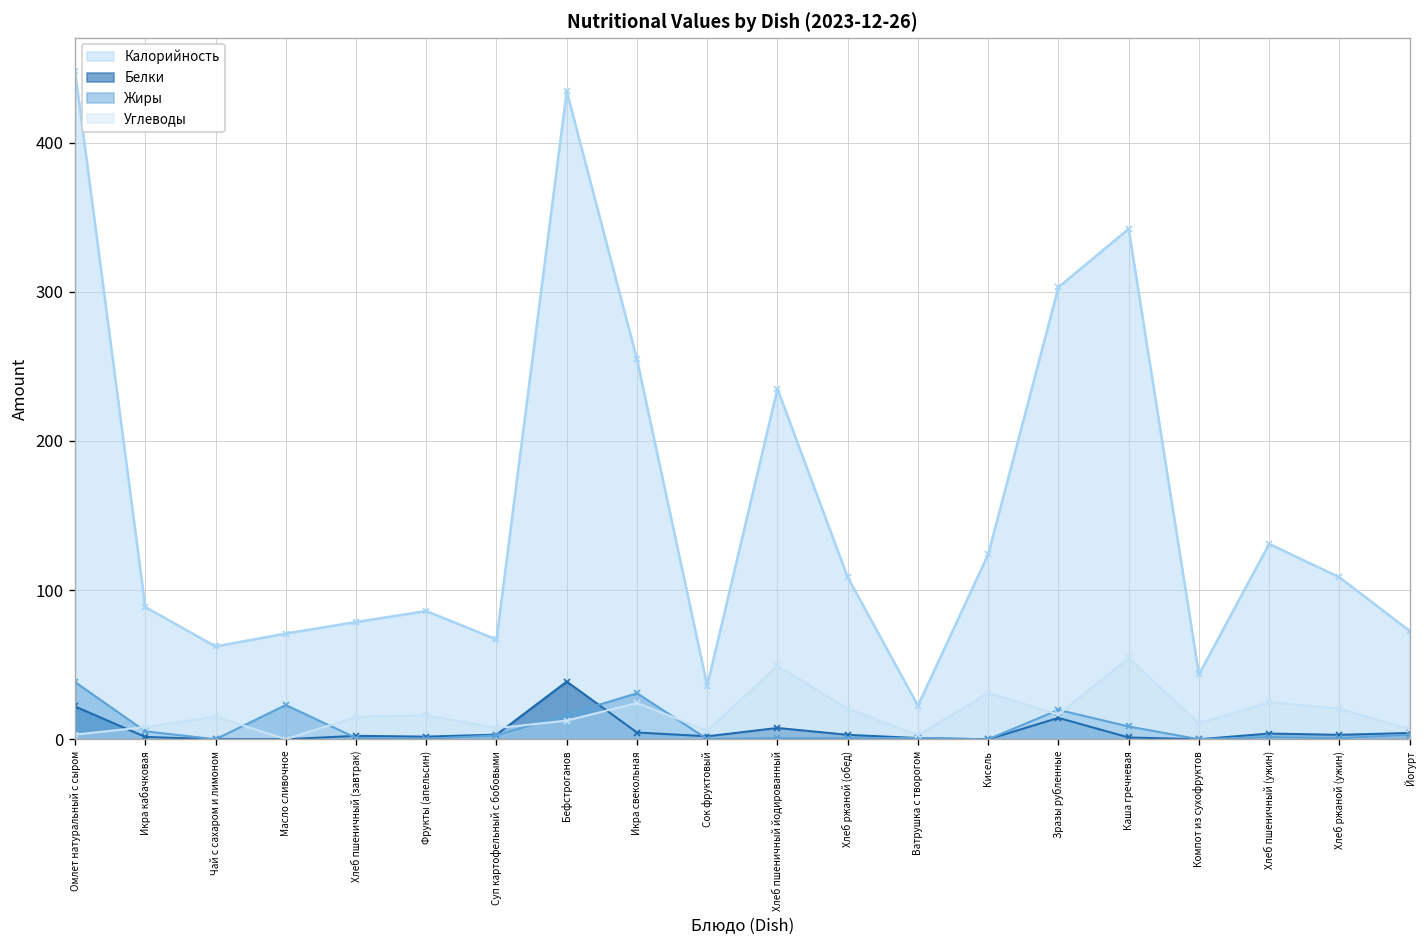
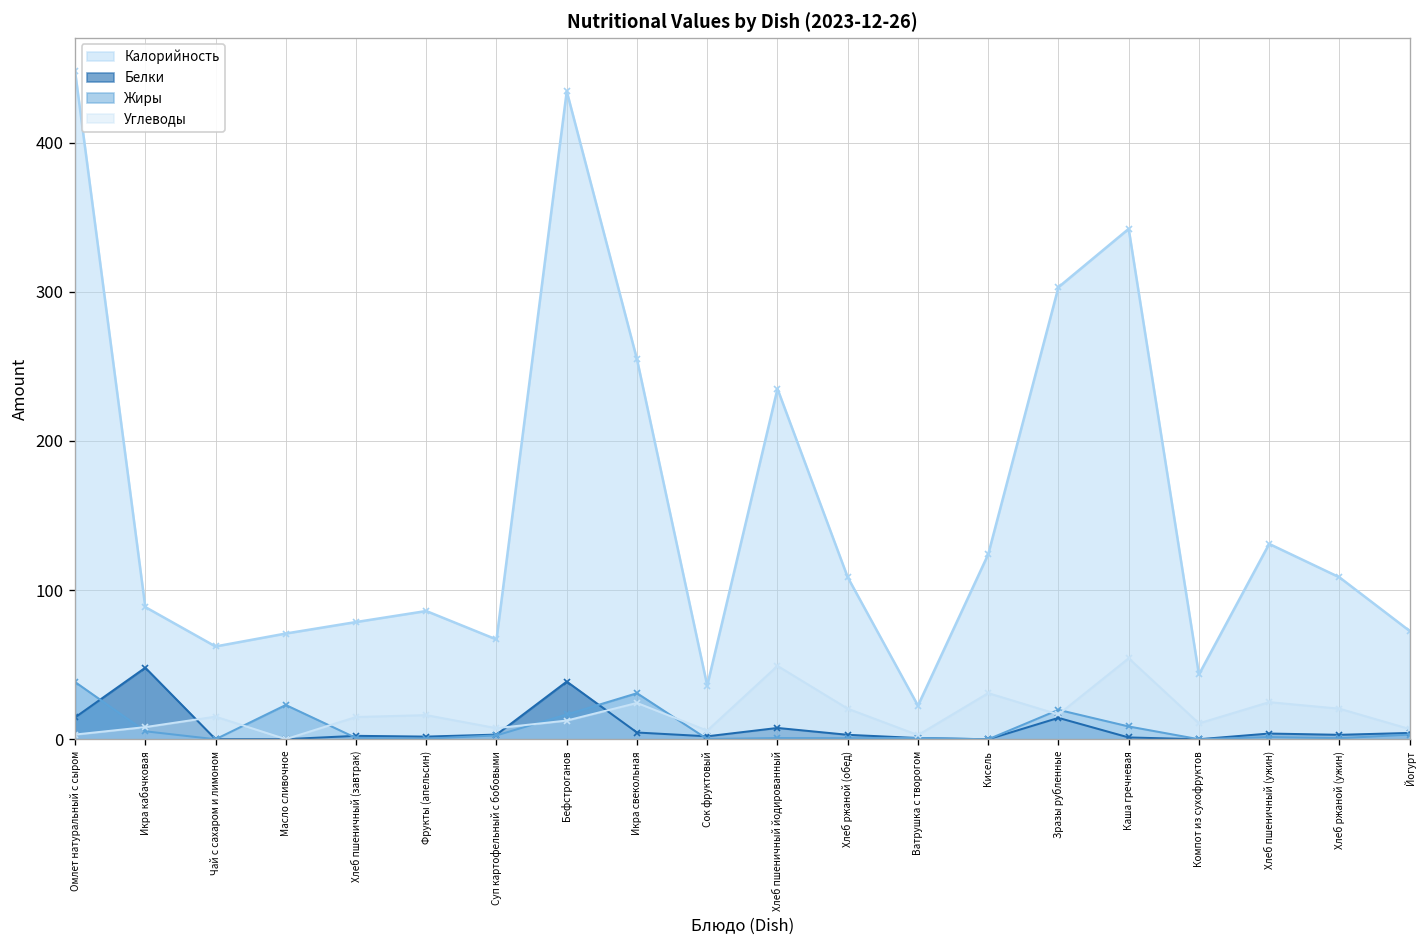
  {
    "Белки": {
-     "Омлет натуральный с сыром": 22,
-     "Икра кабачковая": 2,
+     "Омлет натуральный с сыром": 15,
+     "Икра кабачковая": 48,
      "Бефстроганов": 39,
      "Икра свекольная": 5,
      "Хлеб пшеничный йодированный": 8,
      "Хлеб ржаной (обед)": 3,
      "Зразы рубленные": 14,
      "Каша гречневая": 1,
      "Хлеб пшеничный (ужин)": 4,
      "Хлеб ржаной (ужин)": 3
    },
    "Жиры": {
      "Омлет натуральный с сыром": 38,
      "Икра кабачковая": 5,
      "Масло сливочное": 23,
      "Бефстроганов": 17,
      "Икра свекольная": 31,
      "Хлеб пшеничный йодированный": 1,
      "Хлеб ржаной (обед)": 1,
      "Зразы рубленные": 20,
      "Каша гречневая": 9,
      "Хлеб пшеничный (ужин)": 2,
      "Хлеб ржаной (ужин)": 1
    }
  }
